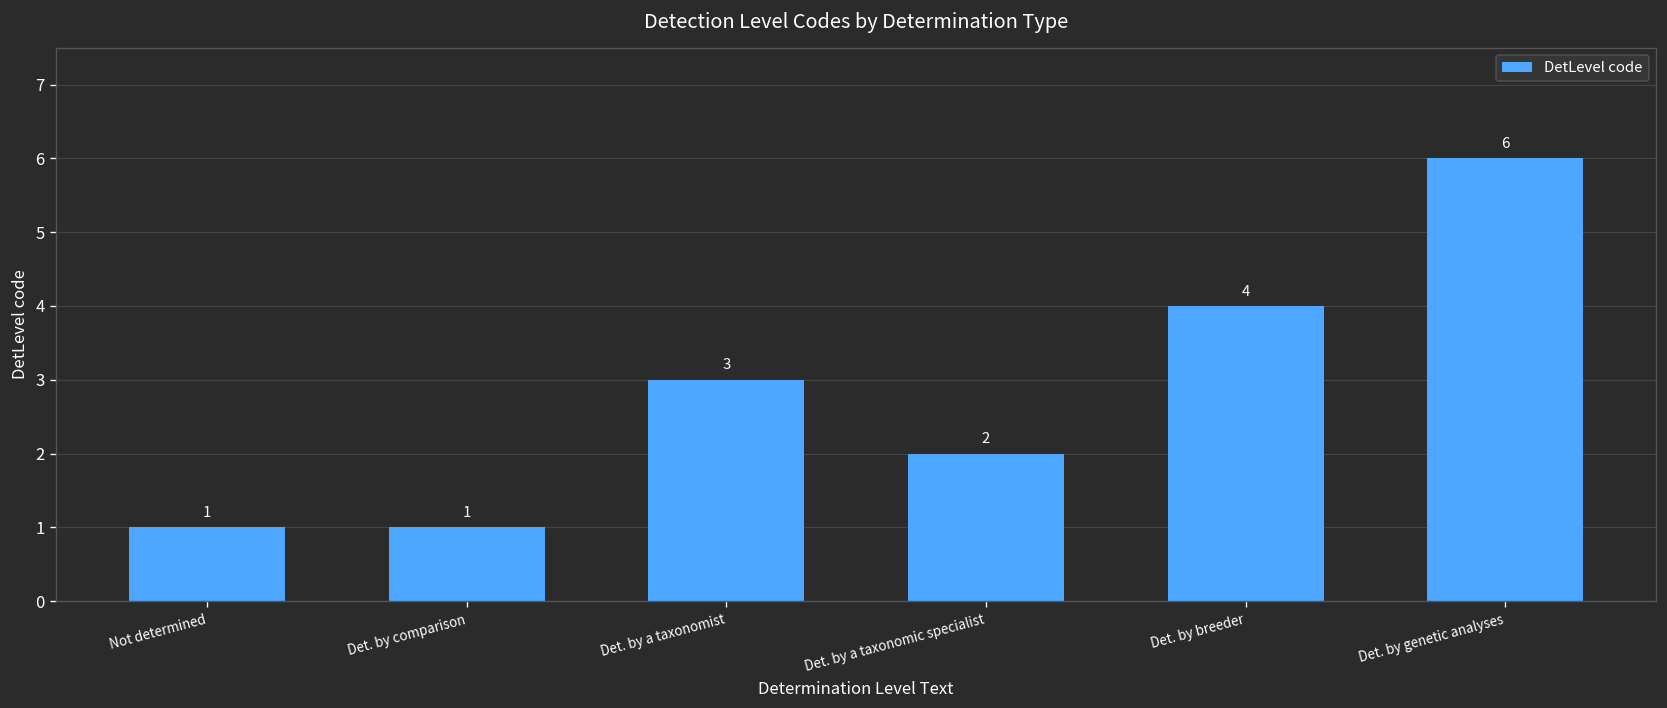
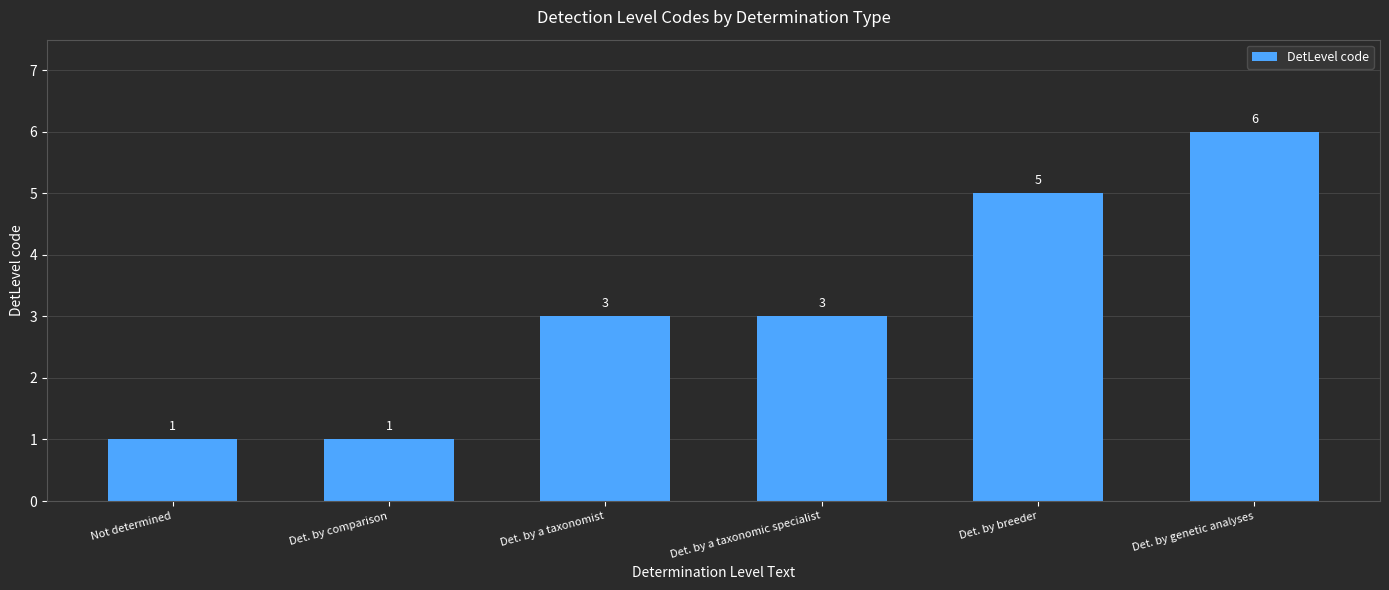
  {
    "Not determined": 1,
    "Det. by comparison": 1,
    "Det. by a taxonomist": 3,
-   "Det. by a taxonomic specialist": 2,
-   "Det. by breeder": 4,
+   "Det. by a taxonomic specialist": 3,
+   "Det. by breeder": 5,
    "Det. by genetic analyses": 6
  }
